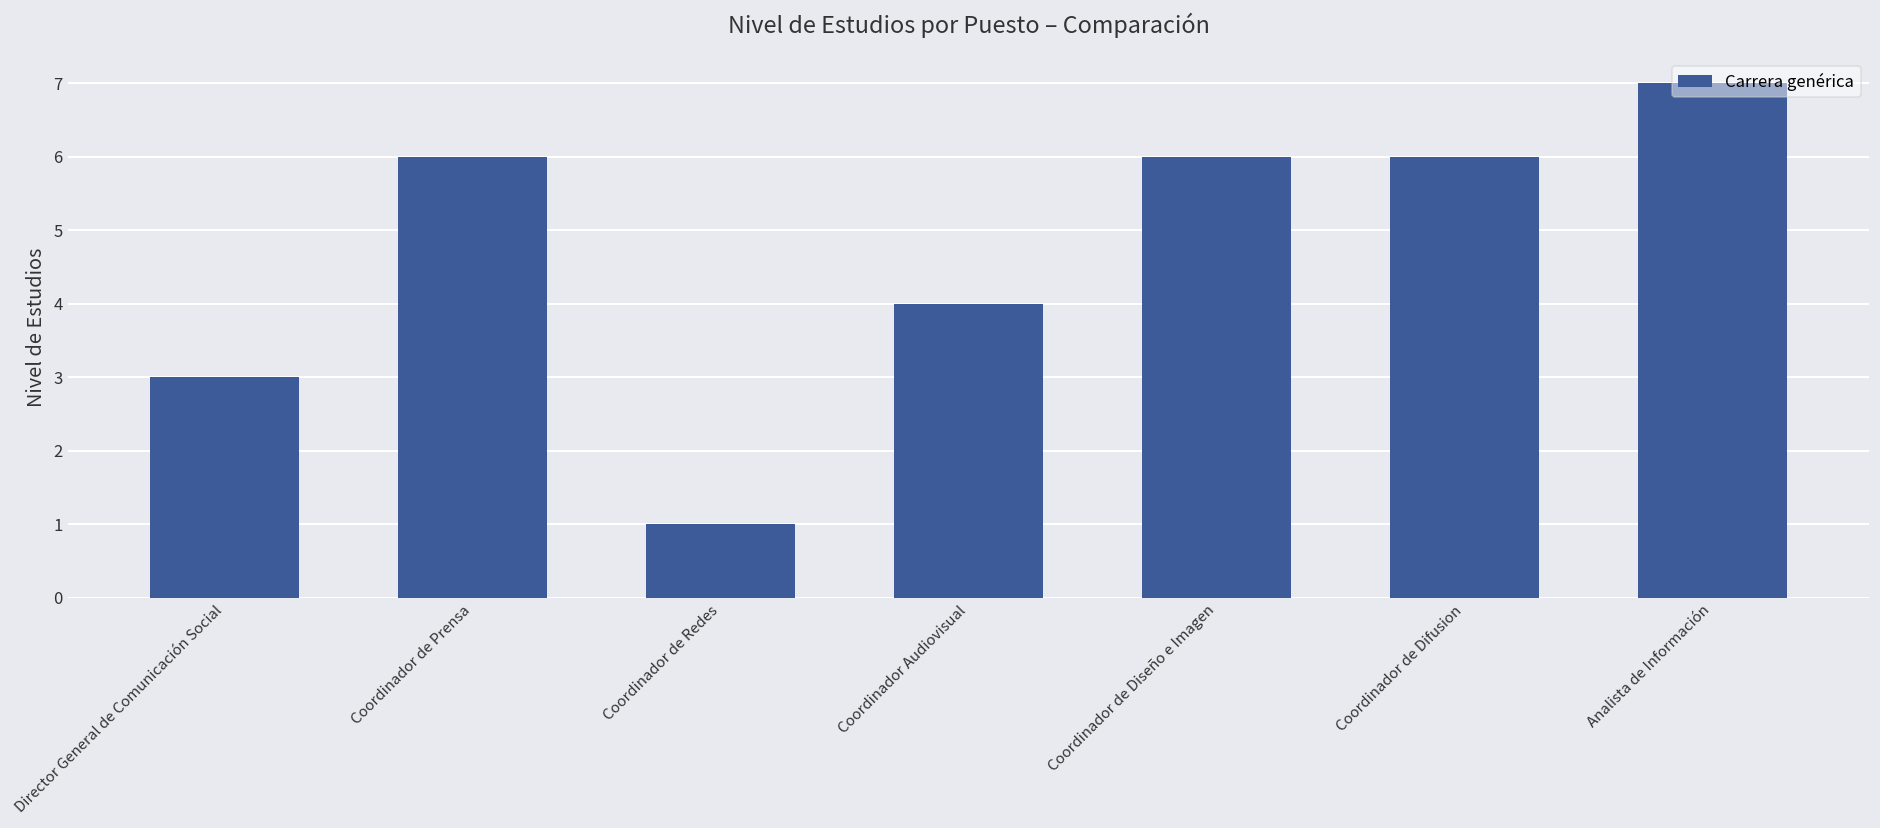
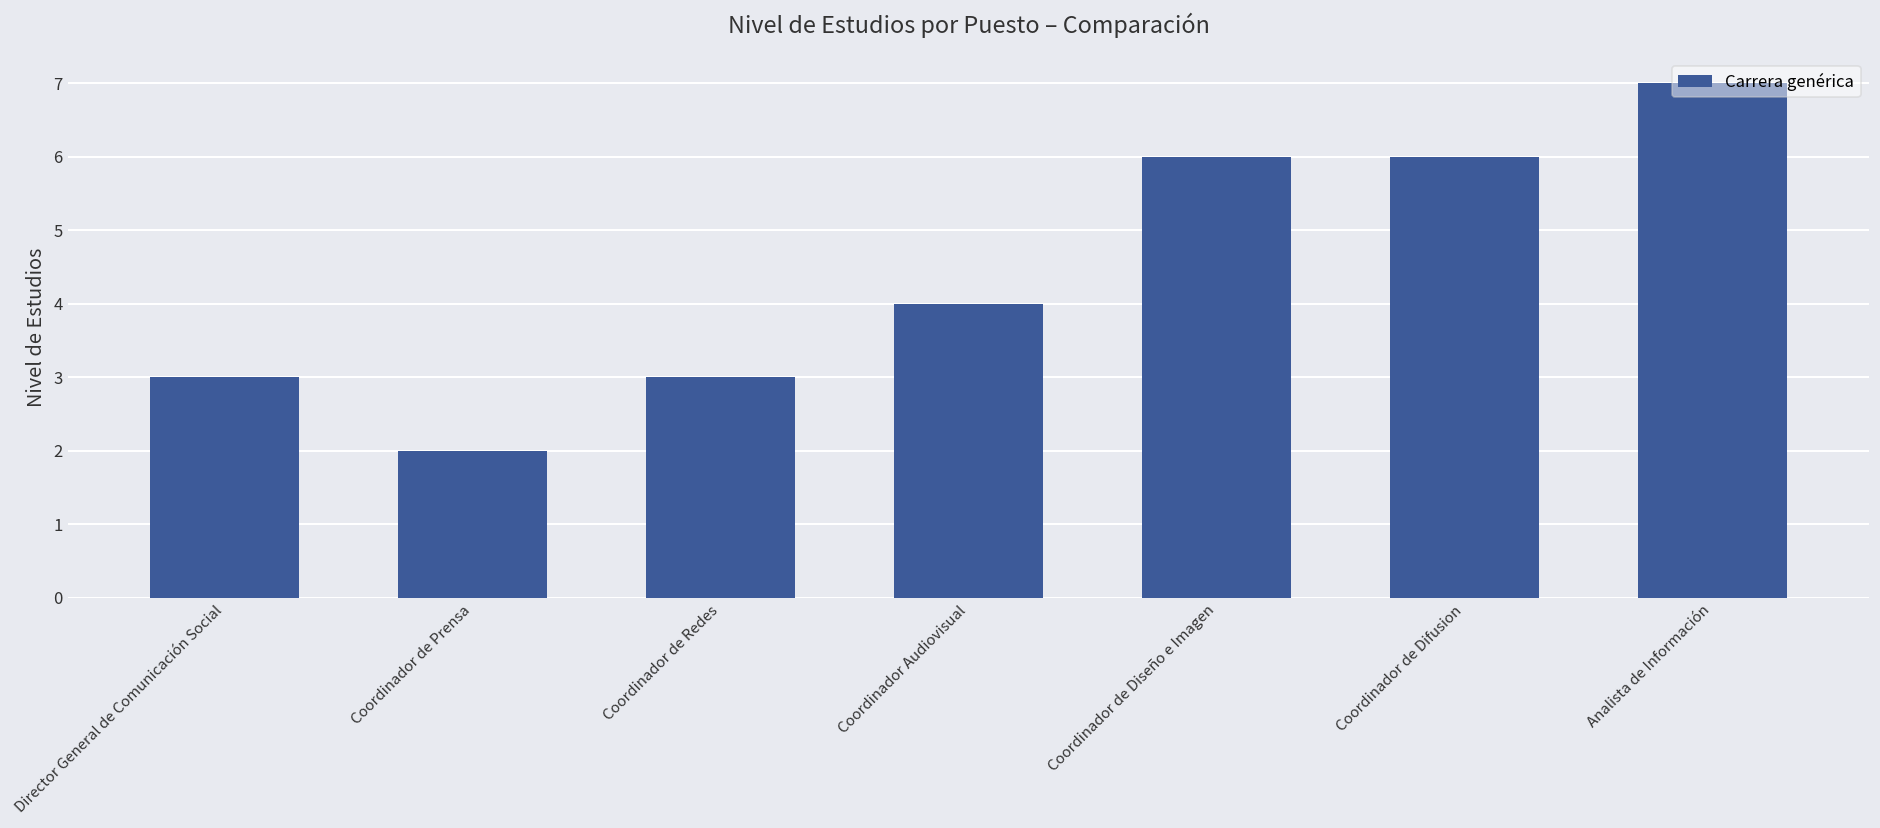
  {
    "Director General de Comunicación Social": 3,
-   "Coordinador de Prensa": 6,
-   "Coordinador de Redes": 1,
+   "Coordinador de Prensa": 2,
+   "Coordinador de Redes": 3,
    "Coordinador Audiovisual": 4,
    "Coordinador de Diseño e Imagen": 6,
    "Coordinador de Difusion": 6
  }
